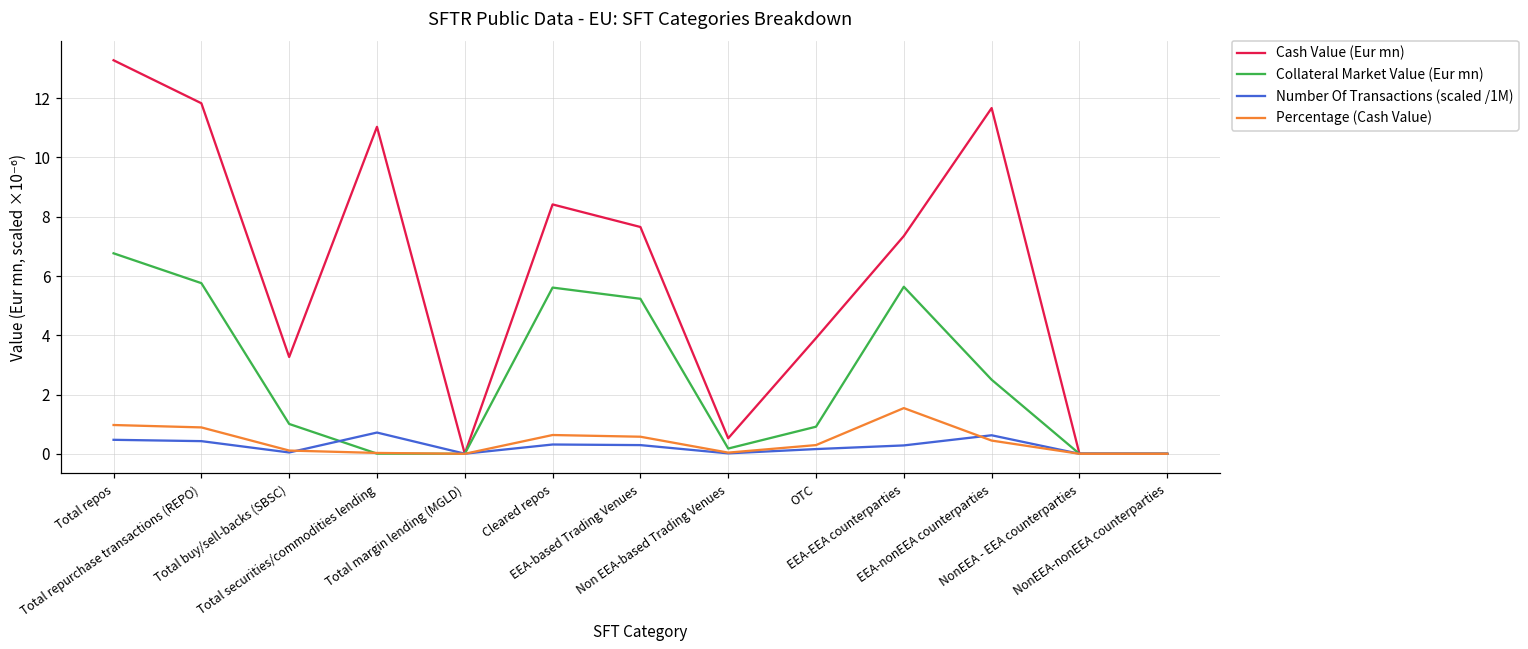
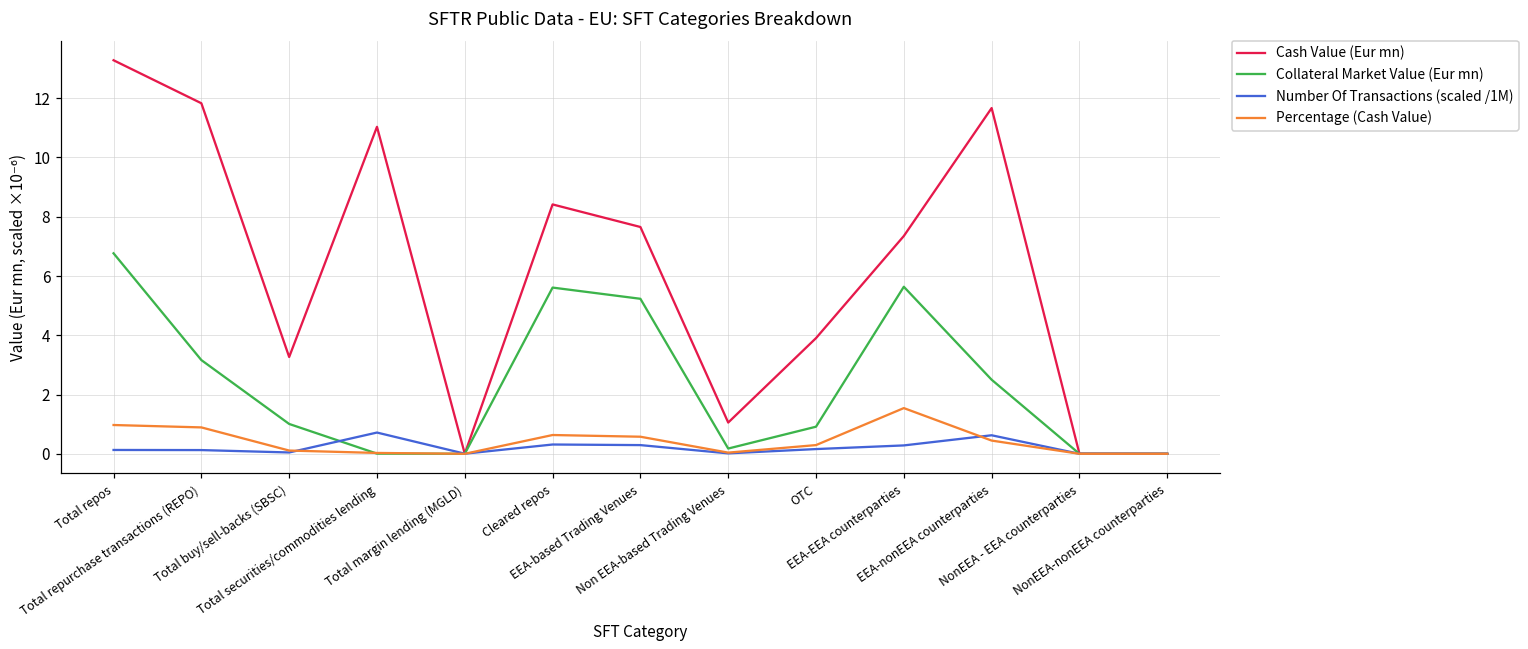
  {
    "Cash Value (Eur mn)": {
      "Total repos": 13.3,
      "Total repurchase transactions (REPO)": 11.8,
      "Total buy/sell-backs (SBSC)": 3.3,
      "Total securities/commodities lending": 11.0,
      "Cleared repos": 8.4,
      "EEA-based Trading Venues": 7.7,
-     "Non EEA-based Trading Venues": 0.5,
+     "Non EEA-based Trading Venues": 1.1,
      "OTC": 3.9,
      "EEA-EEA counterparties": 7.3,
      "EEA-nonEEA counterparties": 11.7
    },
    "Collateral Market Value (Eur mn)": {
      "Total repos": 6.8,
-     "Total repurchase transactions (REPO)": 5.8,
+     "Total repurchase transactions (REPO)": 3.2,
      "Total buy/sell-backs (SBSC)": 1.0,
      "Cleared repos": 5.6,
      "EEA-based Trading Venues": 5.2,
      "Non EEA-based Trading Venues": 0.2,
      "OTC": 0.9,
      "EEA-EEA counterparties": 5.6,
      "EEA-nonEEA counterparties": 2.5
    },
    "Number Of Transactions (scaled /1M)": {
-     "Total repos": 0.5,
-     "Total repurchase transactions (REPO)": 0.4,
+     "Total repos": 0.1,
+     "Total repurchase transactions (REPO)": 0.1,
      "Total securities/commodities lending": 0.7,
      "Cleared repos": 0.3,
      "EEA-based Trading Venues": 0.3,
      "OTC": 0.2,
      "EEA-EEA counterparties": 0.3,
      "EEA-nonEEA counterparties": 0.6
    },
    "Percentage (Cash Value)": {
      "Total repos": 1.0,
      "Total repurchase transactions (REPO)": 0.9,
      "Cleared repos": 0.6,
      "EEA-based Trading Venues": 0.6,
      "OTC": 0.3,
      "EEA-EEA counterparties": 1.5,
      "EEA-nonEEA counterparties": 0.4
    }
  }
